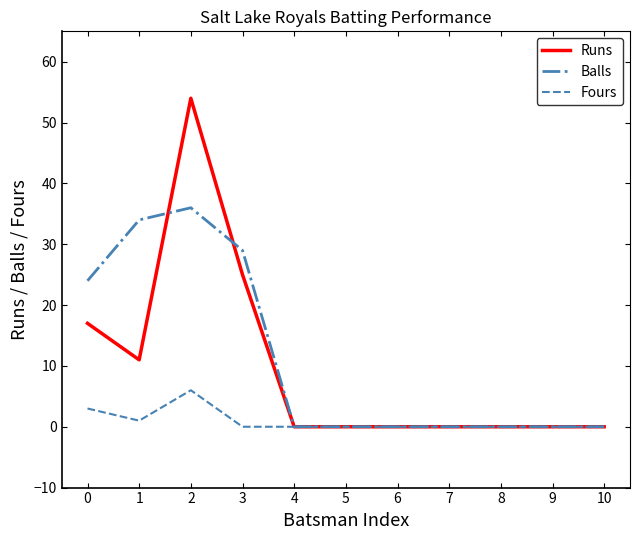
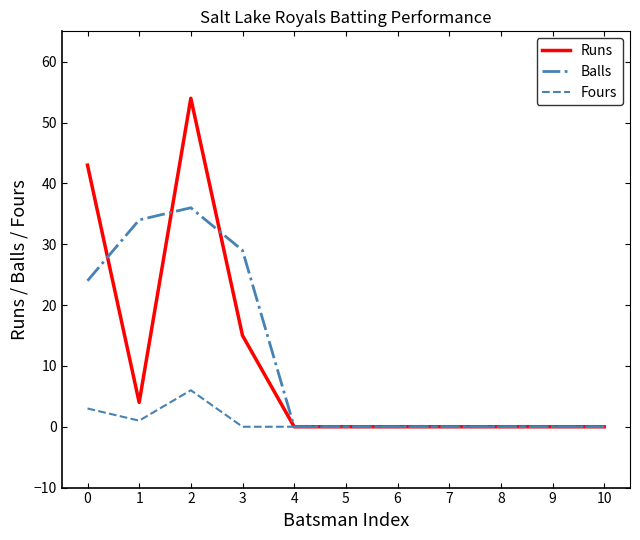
  {
    "Runs": {
-     "0": 17,
-     "1": 11,
+     "0": 43,
+     "1": 4,
      "2": 54,
-     "3": 25
+     "3": 15
    }
  }
